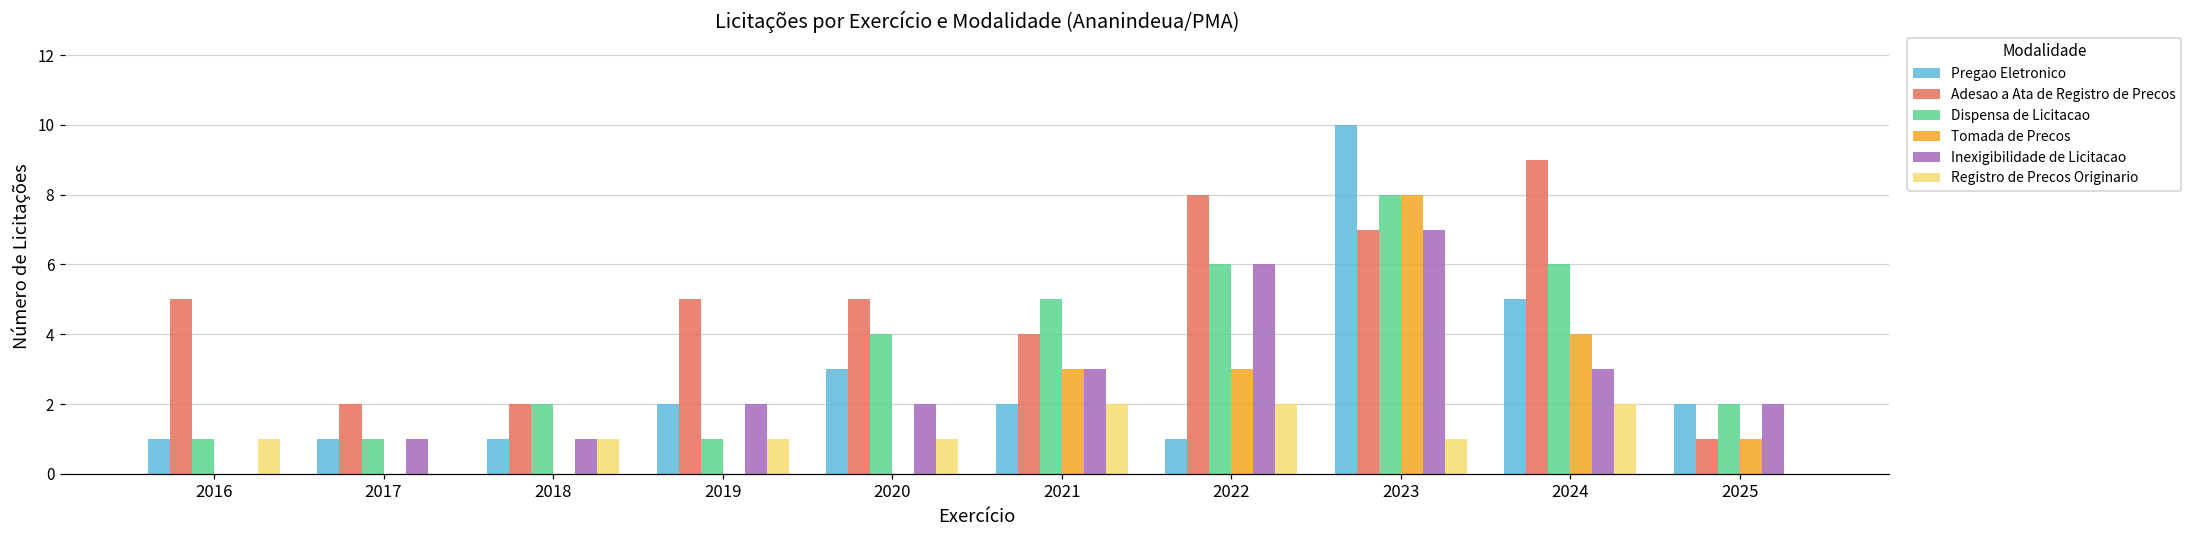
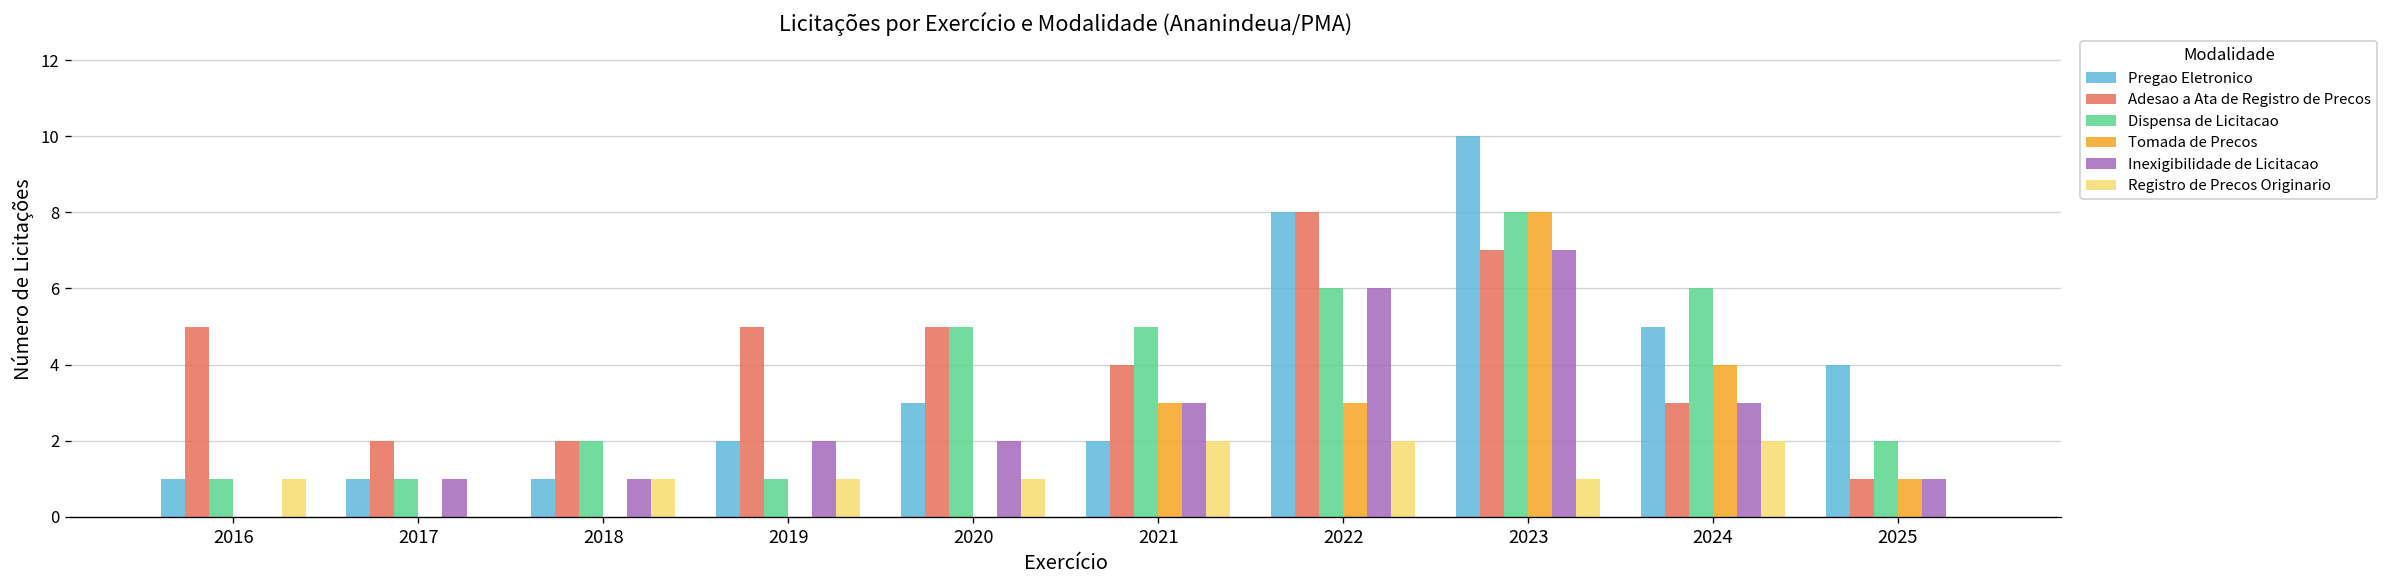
  {
    "Pregao Eletronico": {
      "2016": 1,
      "2017": 1,
      "2018": 1,
      "2019": 2,
      "2020": 3,
      "2021": 2,
-     "2022": 1,
+     "2022": 8,
      "2023": 10,
      "2024": 5,
-     "2025": 2
+     "2025": 4
    },
    "Adesao a Ata de Registro de Precos": {
      "2016": 5,
      "2017": 2,
      "2018": 2,
      "2019": 5,
      "2020": 5,
      "2021": 4,
      "2022": 8,
      "2023": 7,
-     "2024": 9,
+     "2024": 3,
      "2025": 1
    },
    "Dispensa de Licitacao": {
      "2016": 1,
      "2017": 1,
      "2018": 2,
      "2019": 1,
-     "2020": 4,
+     "2020": 5,
      "2021": 5,
      "2022": 6,
      "2023": 8,
      "2024": 6,
      "2025": 2
    },
    "Tomada de Precos": {
      "2016": 0,
      "2017": 0,
      "2018": 0,
      "2019": 0,
      "2020": 0,
      "2021": 3,
      "2022": 3,
      "2023": 8,
      "2024": 4,
      "2025": 1
    },
    "Inexigibilidade de Licitacao": {
      "2016": 0,
      "2017": 1,
      "2018": 1,
      "2019": 2,
      "2020": 2,
      "2021": 3,
      "2022": 6,
      "2023": 7,
      "2024": 3,
-     "2025": 2
+     "2025": 1
    },
    "Registro de Precos Originario": {
      "2016": 1,
      "2017": 0,
      "2018": 1,
      "2019": 1,
      "2020": 1,
      "2021": 2,
      "2022": 2,
      "2023": 1,
      "2024": 2,
      "2025": 0
    }
  }
